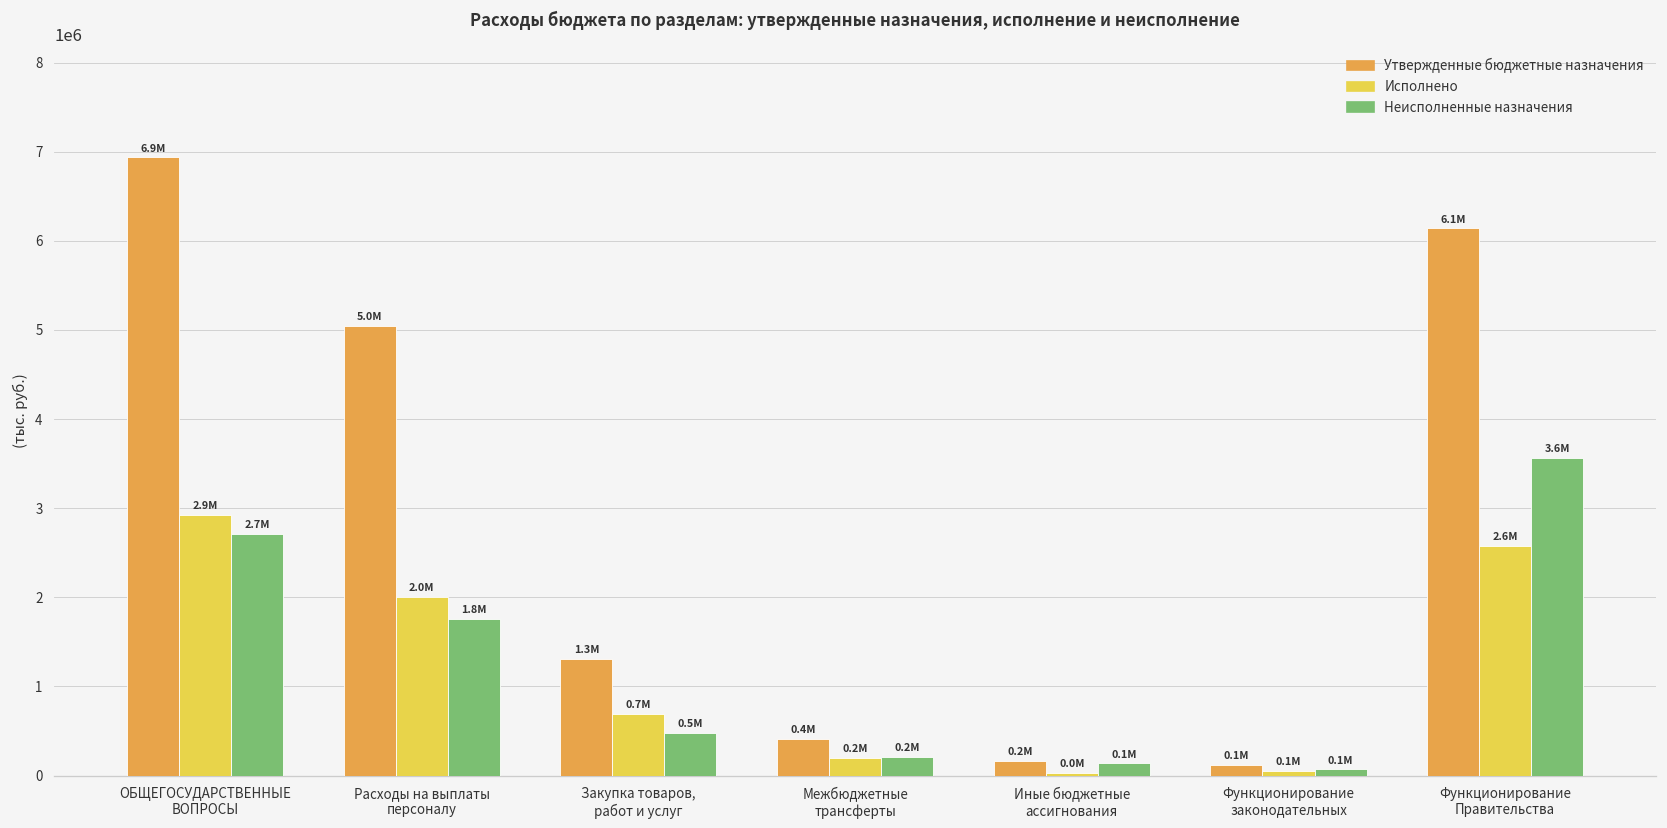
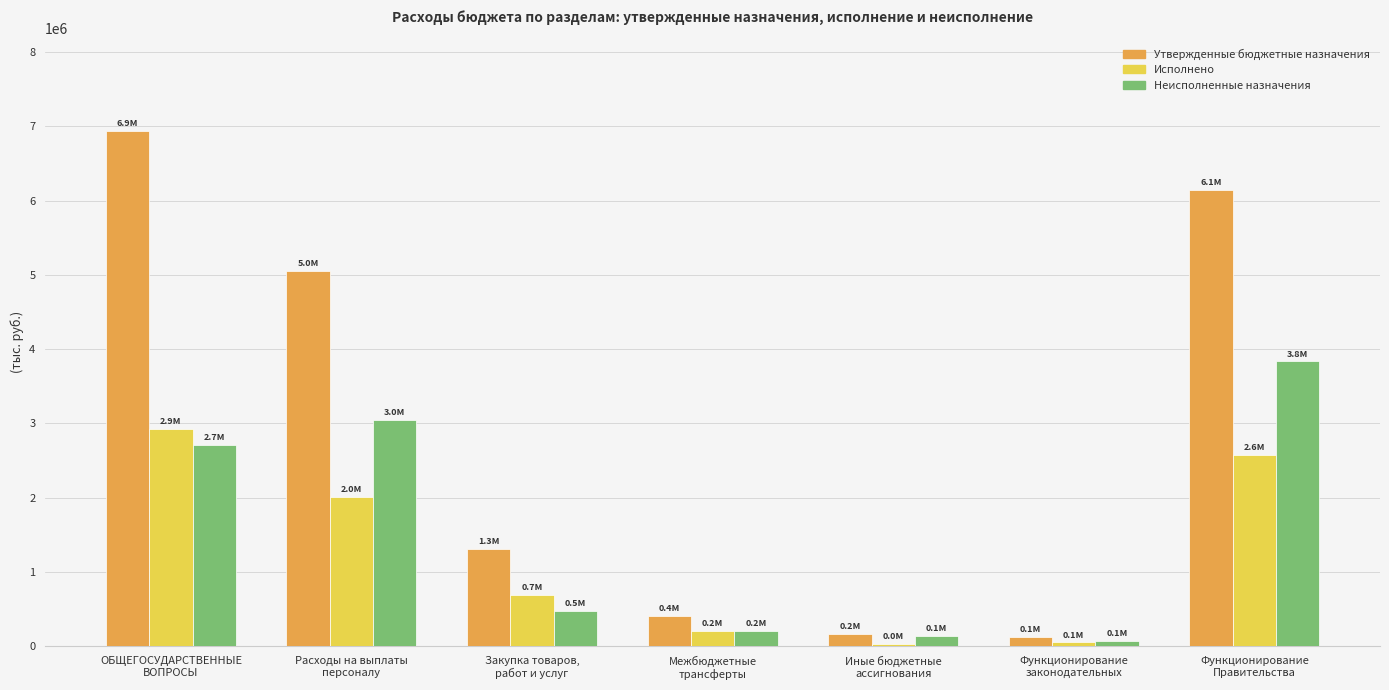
  {
    "Неисполненные назначения": {
      "ОБЩЕГОСУДАРСТВЕННЫЕ ВОПРОСЫ": "2.7M",
-     "Расходы на выплаты персоналу": "1.8M",
+     "Расходы на выплаты персоналу": "3.0M",
      "Закупка товаров, работ и услуг": "0.5M",
      "Межбюджетные трансферты": "0.2M",
      "Иные бюджетные ассигнования": "0.1M",
      "Функционирование законодательных": "0.1M",
-     "Функционирование Правительства": "3.6M"
+     "Функционирование Правительства": "3.8M"
    }
  }
